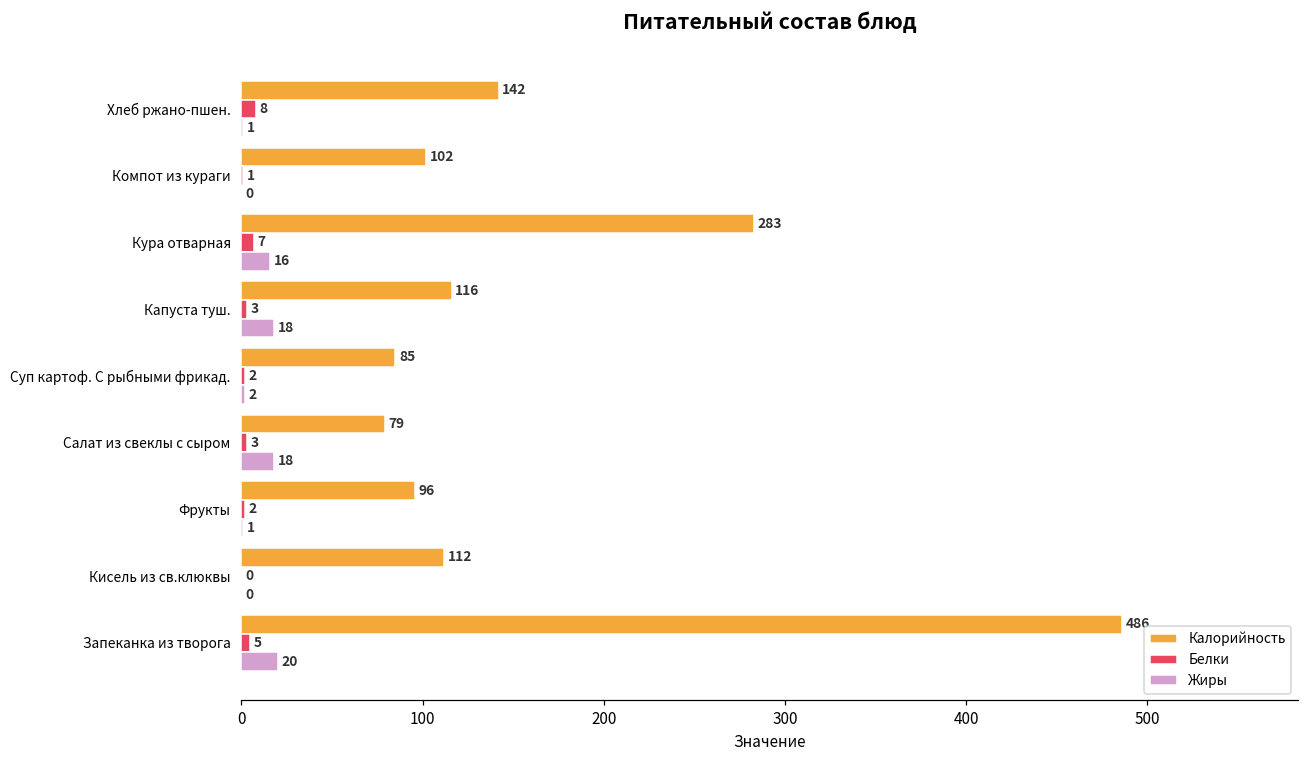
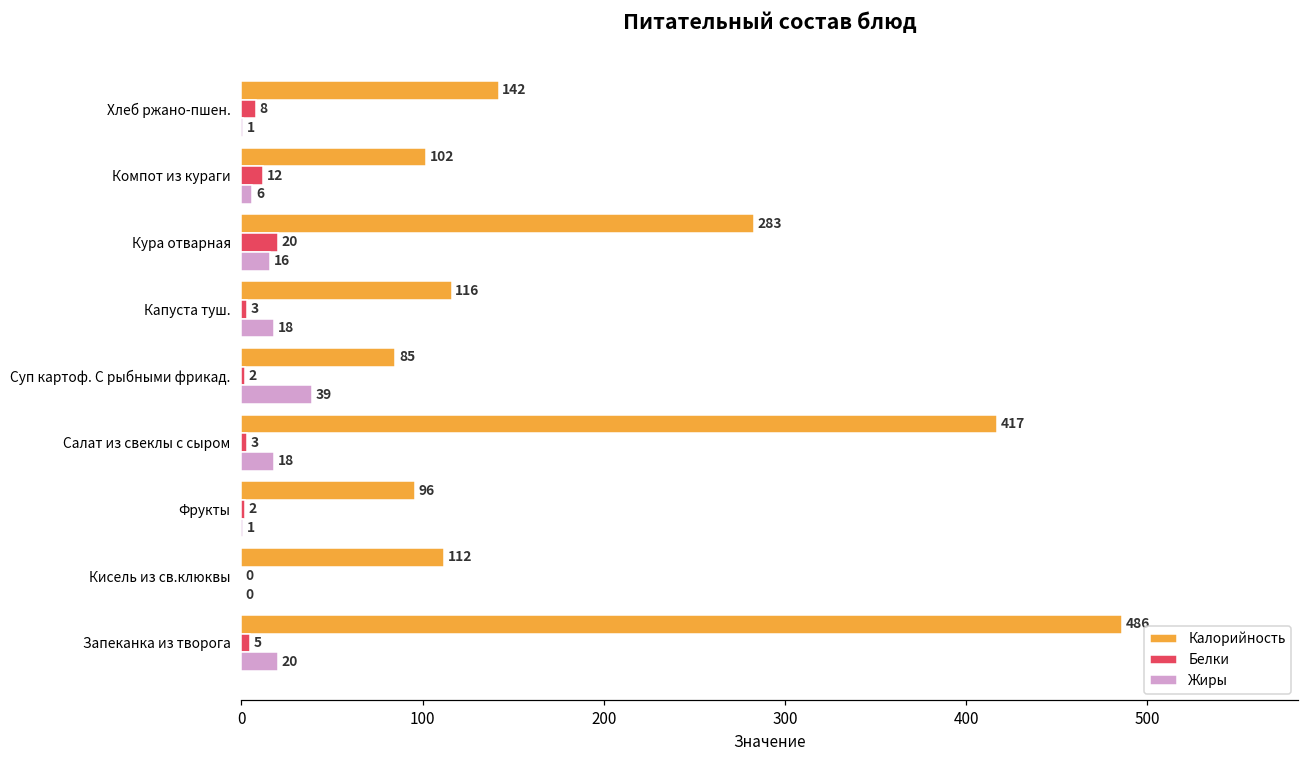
  {
    "Калорийность": {
      "Хлеб ржано-пшен.": 142,
      "Компот из кураги": 102,
      "Кура отварная": 283,
      "Капуста туш.": 116,
      "Суп картоф. С рыбными фрикад.": 85,
-     "Салат из свеклы с сыром": 79,
+     "Салат из свеклы с сыром": 417,
      "Фрукты": 96,
      "Кисель из св.клюквы": 112
    },
    "Белки": {
      "Хлеб ржано-пшен.": 8,
-     "Компот из кураги": 1,
-     "Кура отварная": 7,
+     "Компот из кураги": 12,
+     "Кура отварная": 20,
      "Капуста туш.": 3,
      "Суп картоф. С рыбными фрикад.": 2,
      "Салат из свеклы с сыром": 3,
      "Фрукты": 2,
      "Кисель из св.клюквы": 0,
      "Запеканка из творога": 5
    },
    "Жиры": {
      "Хлеб ржано-пшен.": 1,
-     "Компот из кураги": 0,
+     "Компот из кураги": 6,
      "Кура отварная": 16,
      "Капуста туш.": 18,
-     "Суп картоф. С рыбными фрикад.": 2,
+     "Суп картоф. С рыбными фрикад.": 39,
      "Салат из свеклы с сыром": 18,
      "Фрукты": 1,
      "Кисель из св.клюквы": 0,
      "Запеканка из творога": 20
    }
  }
